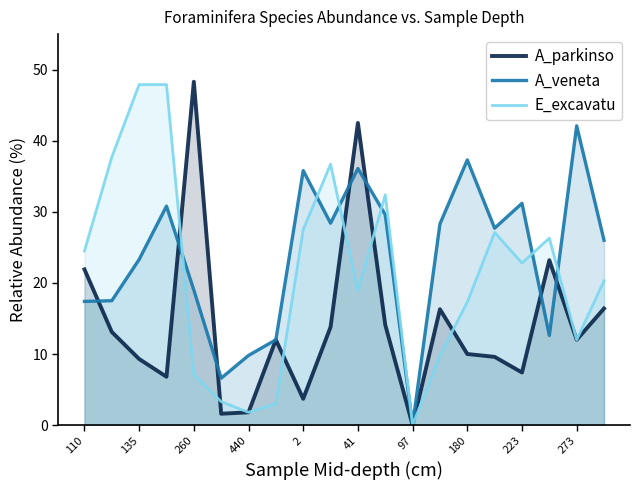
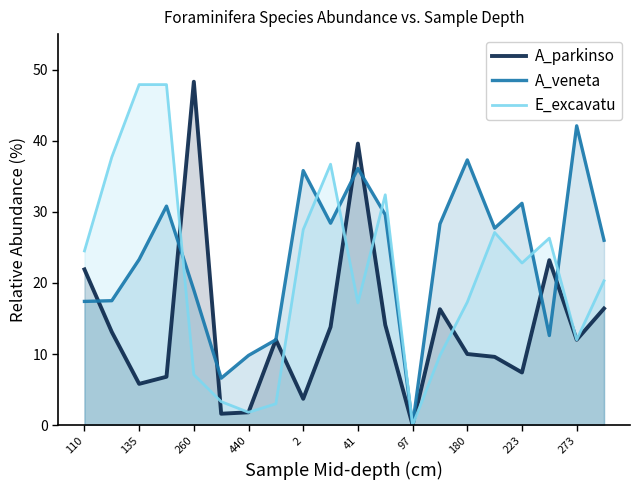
  {
    "A_parkinso": {
      "110": 22,
-     "135": 9,
+     "135": 6,
      "260": 48,
      "2": 4,
-     "41": 43,
+     "41": 40,
      "180": 10,
      "223": 7
    },
    "A_veneta": {
      "110": 17,
      "135": 23,
      "260": 19,
      "440": 10,
      "2": 36,
      "41": 36,
      "180": 37,
      "223": 31,
      "273": 42
    },
    "E_excavatu": {
      "110": 25,
      "135": 48,
      "260": 7,
      "2": 28,
-     "41": 19,
+     "41": 17,
      "180": 17,
      "223": 23
    }
  }
